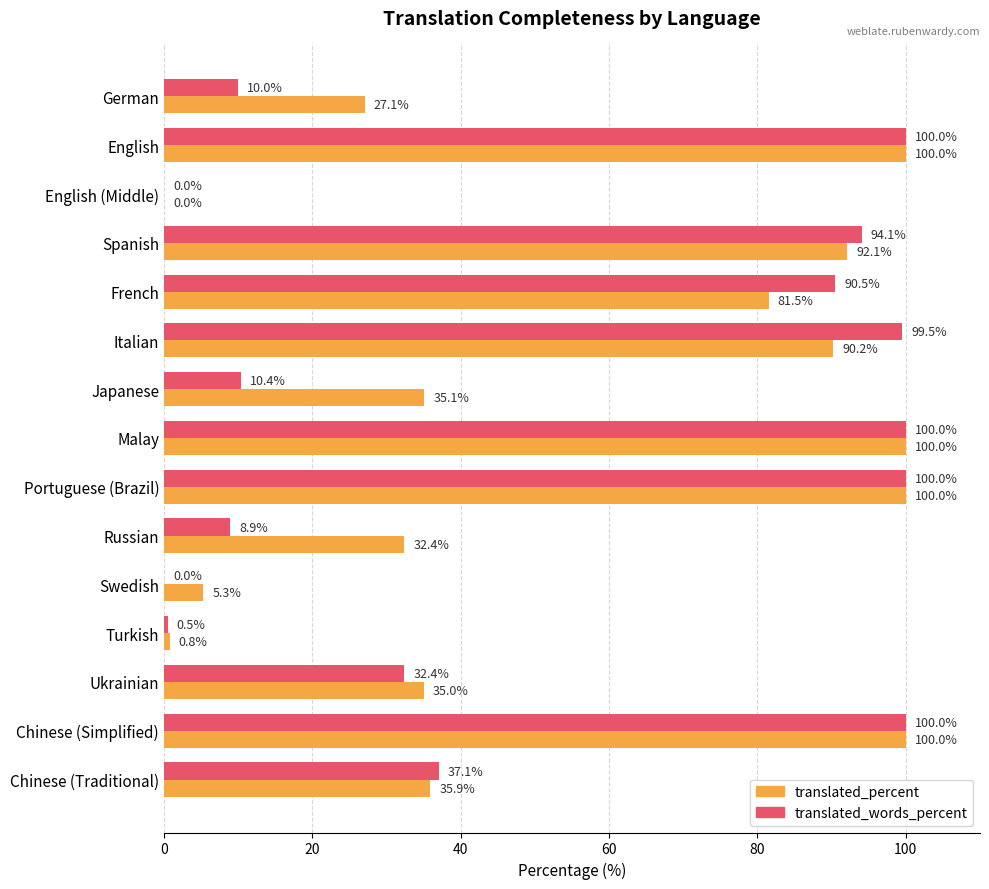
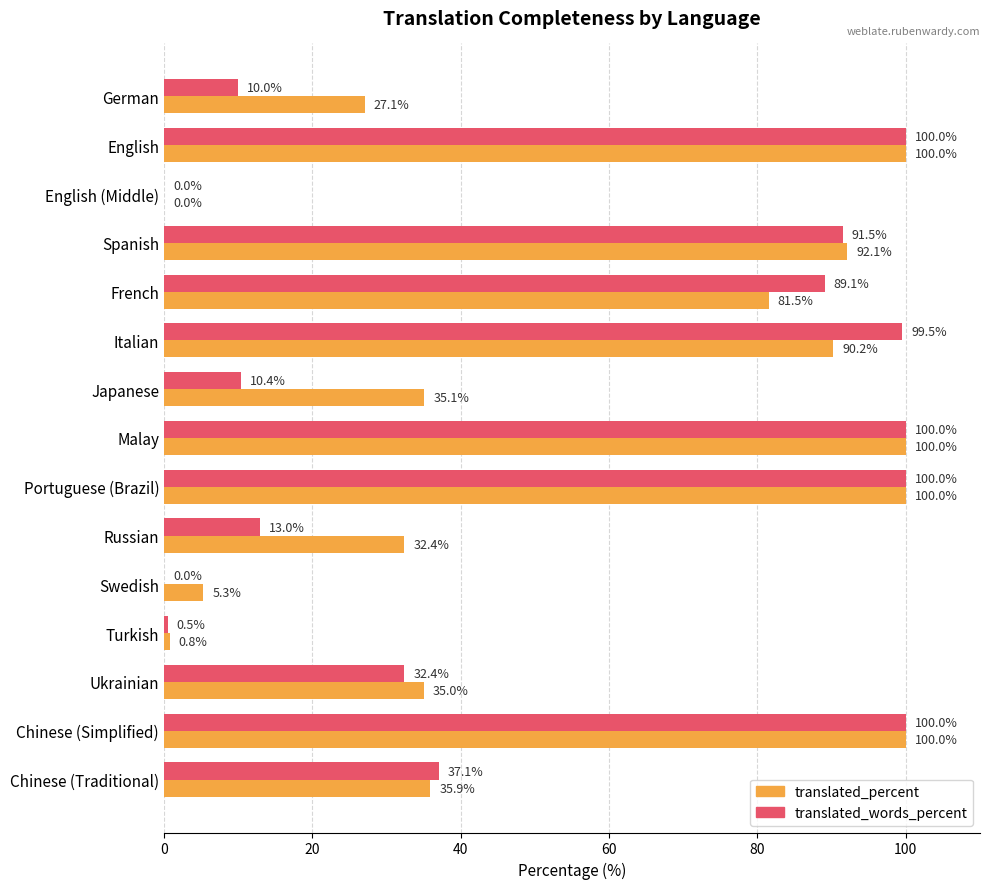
  {
    "translated_percent": {
      "German": "27.1%",
      "English": "100.0%",
      "English (Middle)": "0.0%",
      "Spanish": "92.1%",
      "French": "81.5%",
      "Italian": "90.2%",
      "Japanese": "35.1%",
      "Malay": "100.0%",
      "Portuguese (Brazil)": "100.0%",
      "Russian": "32.4%",
      "Swedish": "5.3%",
      "Turkish": "0.8%",
      "Ukrainian": "35.0%",
      "Chinese (Simplified)": "100.0%",
      "Chinese (Traditional)": "35.9%"
    },
    "translated_words_percent": {
      "German": "10.0%",
      "English": "100.0%",
      "English (Middle)": "0.0%",
-     "Spanish": "94.1%",
-     "French": "90.5%",
+     "Spanish": "91.5%",
+     "French": "89.1%",
      "Italian": "99.5%",
      "Japanese": "10.4%",
      "Malay": "100.0%",
      "Portuguese (Brazil)": "100.0%",
-     "Russian": "8.9%",
+     "Russian": "13.0%",
      "Swedish": "0.0%",
      "Turkish": "0.5%",
      "Ukrainian": "32.4%",
      "Chinese (Simplified)": "100.0%",
      "Chinese (Traditional)": "37.1%"
    }
  }
